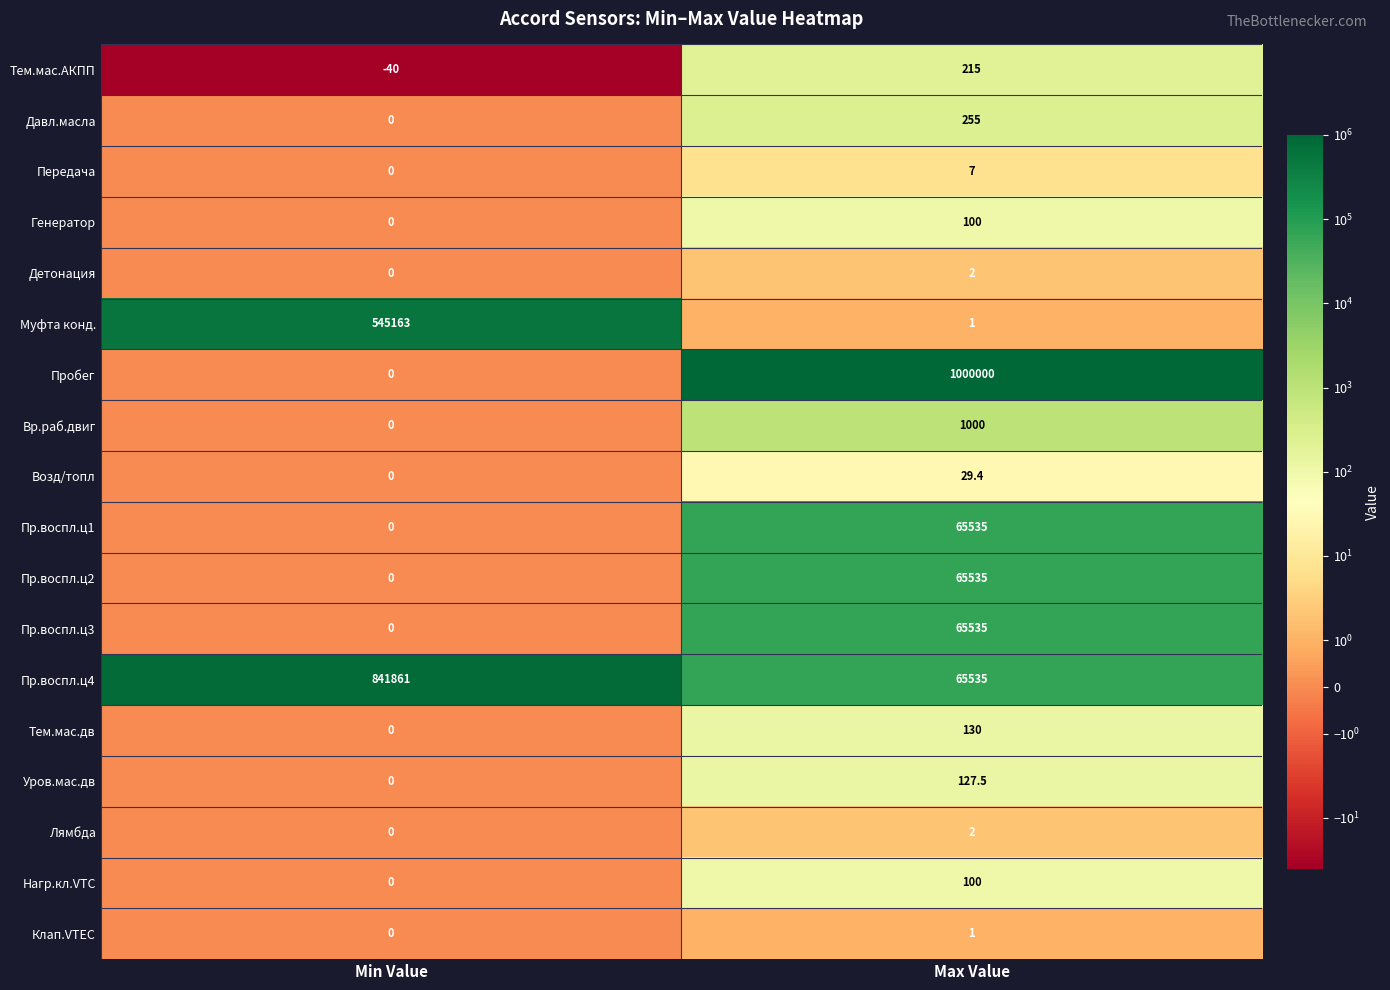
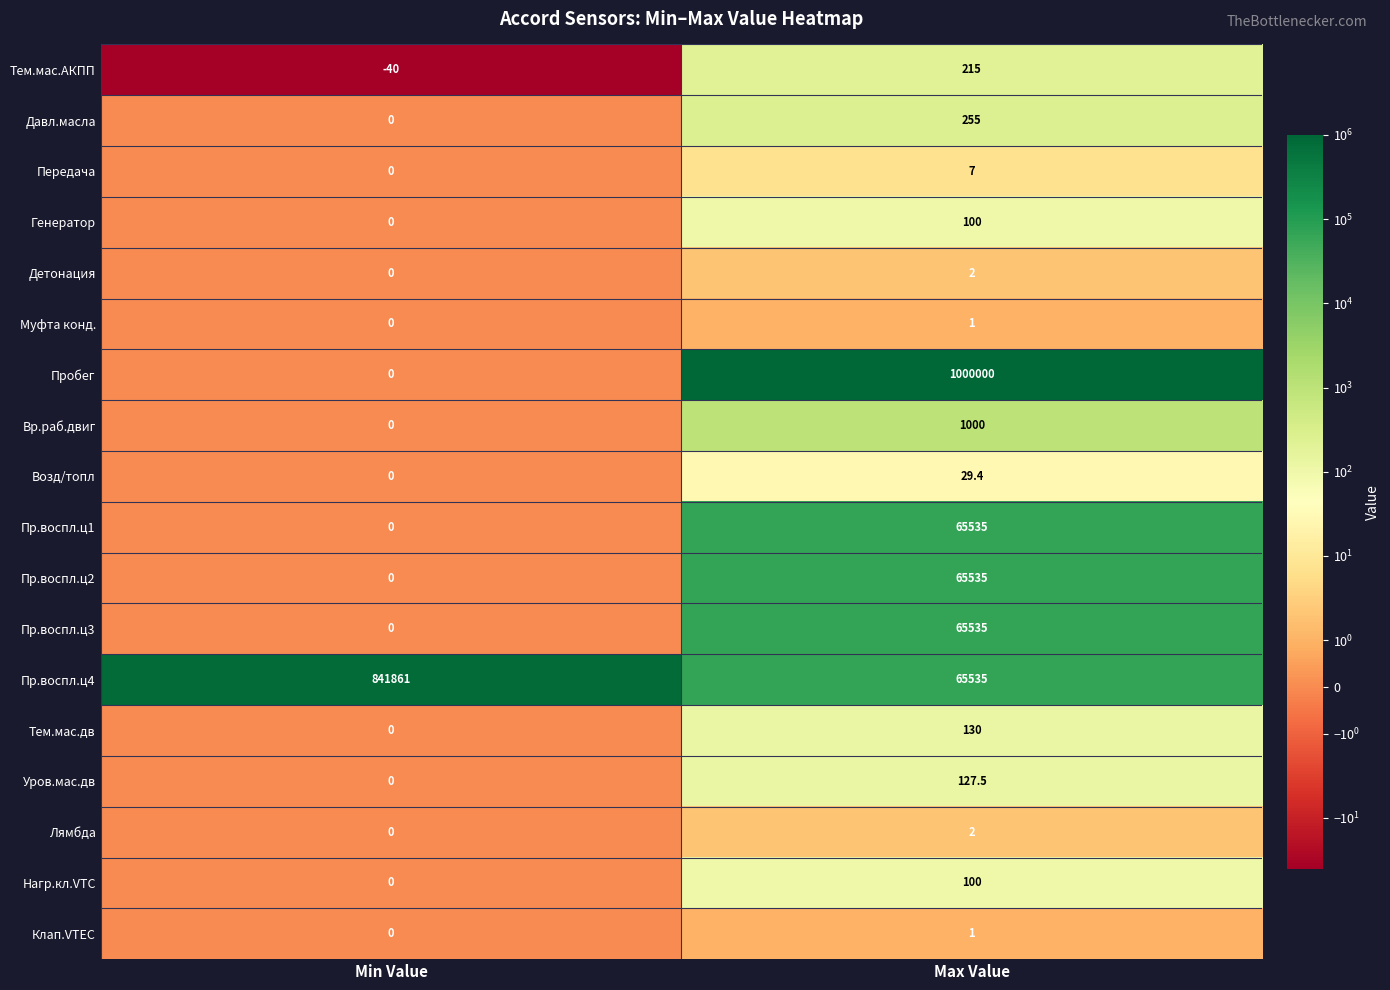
  {
    "Тем.мас.АКПП": {
      "Min Value": -40,
      "Max Value": 215
    },
    "Давл.масла": {
      "Min Value": 0,
      "Max Value": 255
    },
    "Передача": {
      "Min Value": 0,
      "Max Value": 7
    },
    "Генератор": {
      "Min Value": 0,
      "Max Value": 100
    },
    "Детонация": {
      "Min Value": 0,
      "Max Value": 2
    },
    "Муфта конд.": {
-     "Min Value": 545163,
+     "Min Value": 0,
      "Max Value": 1
    },
    "Пробег": {
      "Min Value": 0,
      "Max Value": 1000000
    },
    "Вр.раб.двиг": {
      "Min Value": 0,
      "Max Value": 1000
    },
    "Возд/топл": {
      "Min Value": 0,
      "Max Value": 29.4
    },
    "Пр.воспл.ц1": {
      "Min Value": 0,
      "Max Value": 65535
    },
    "Пр.воспл.ц2": {
      "Min Value": 0,
      "Max Value": 65535
    },
    "Пр.воспл.ц3": {
      "Min Value": 0,
      "Max Value": 65535
    },
    "Пр.воспл.ц4": {
      "Min Value": 841861,
      "Max Value": 65535
    },
    "Тем.мас.дв": {
      "Min Value": 0,
      "Max Value": 130
    },
    "Уров.мас.дв": {
      "Min Value": 0,
      "Max Value": 127.5
    },
    "Лямбда": {
      "Min Value": 0,
      "Max Value": 2
    },
    "Нагр.кл.VTC": {
      "Min Value": 0,
      "Max Value": 100
    },
    "Клап.VTEC": {
      "Min Value": 0,
      "Max Value": 1
    }
  }
